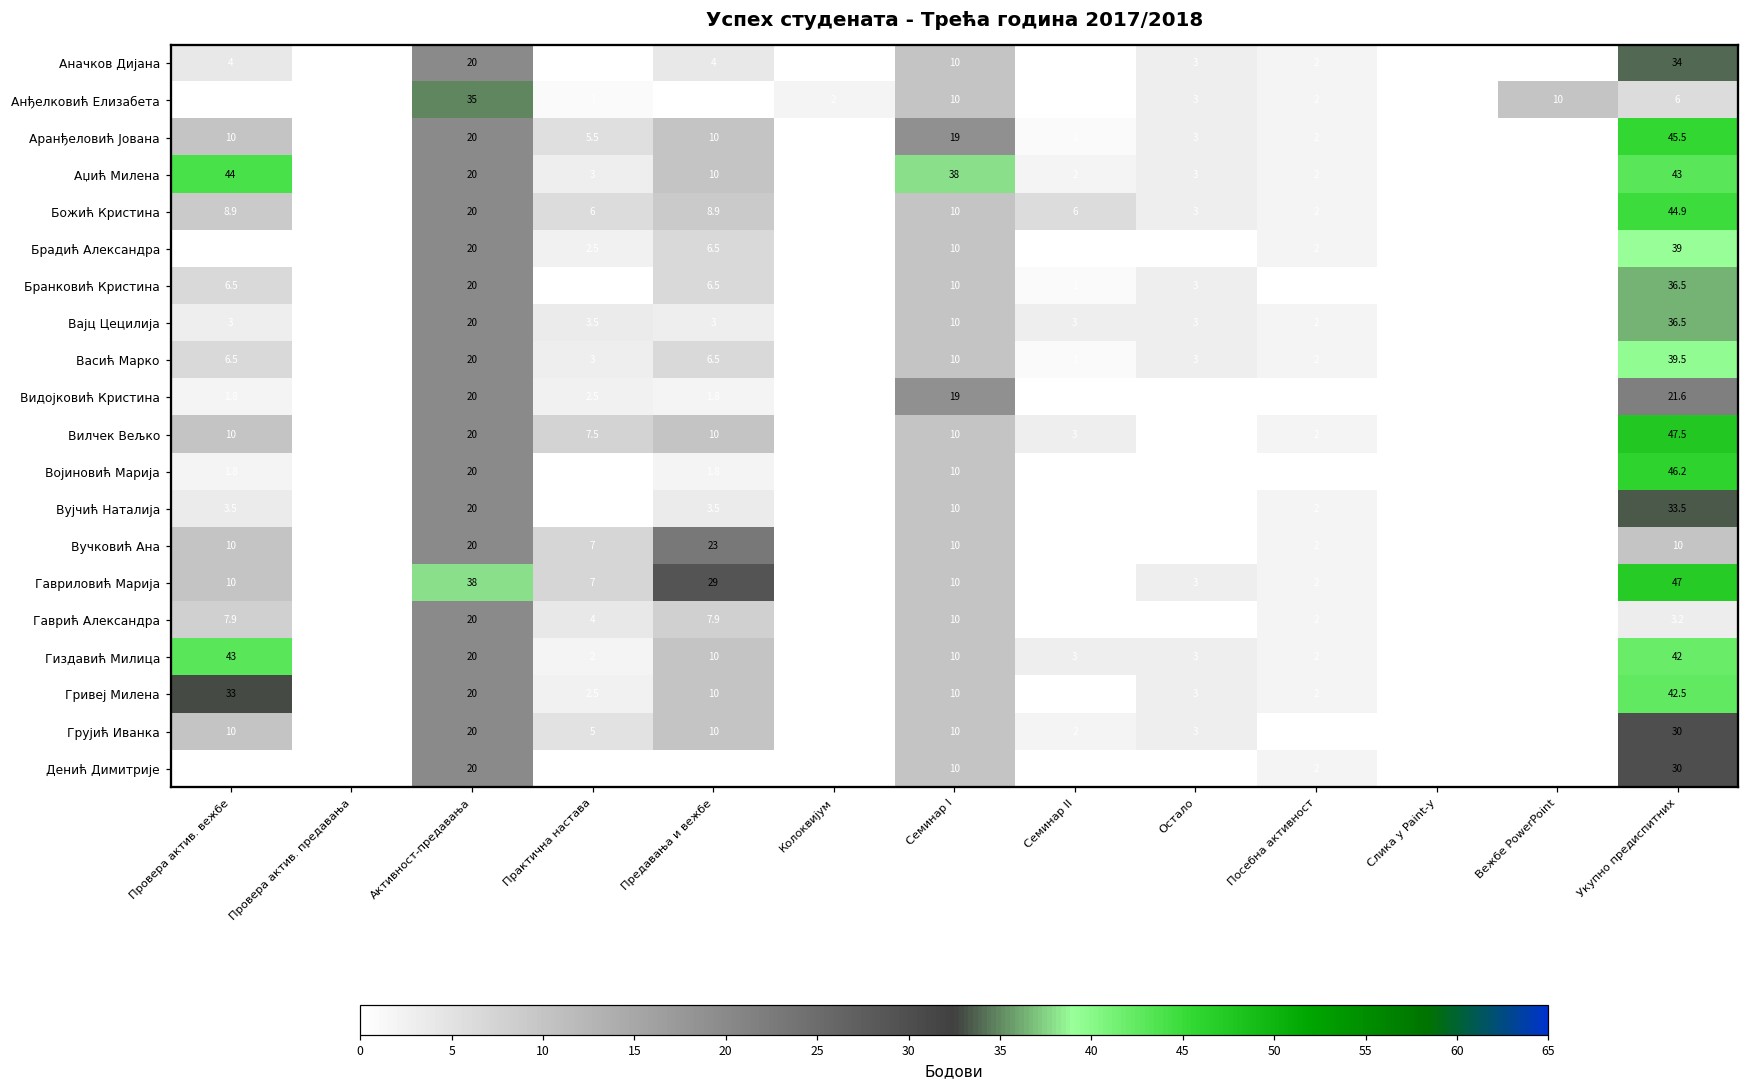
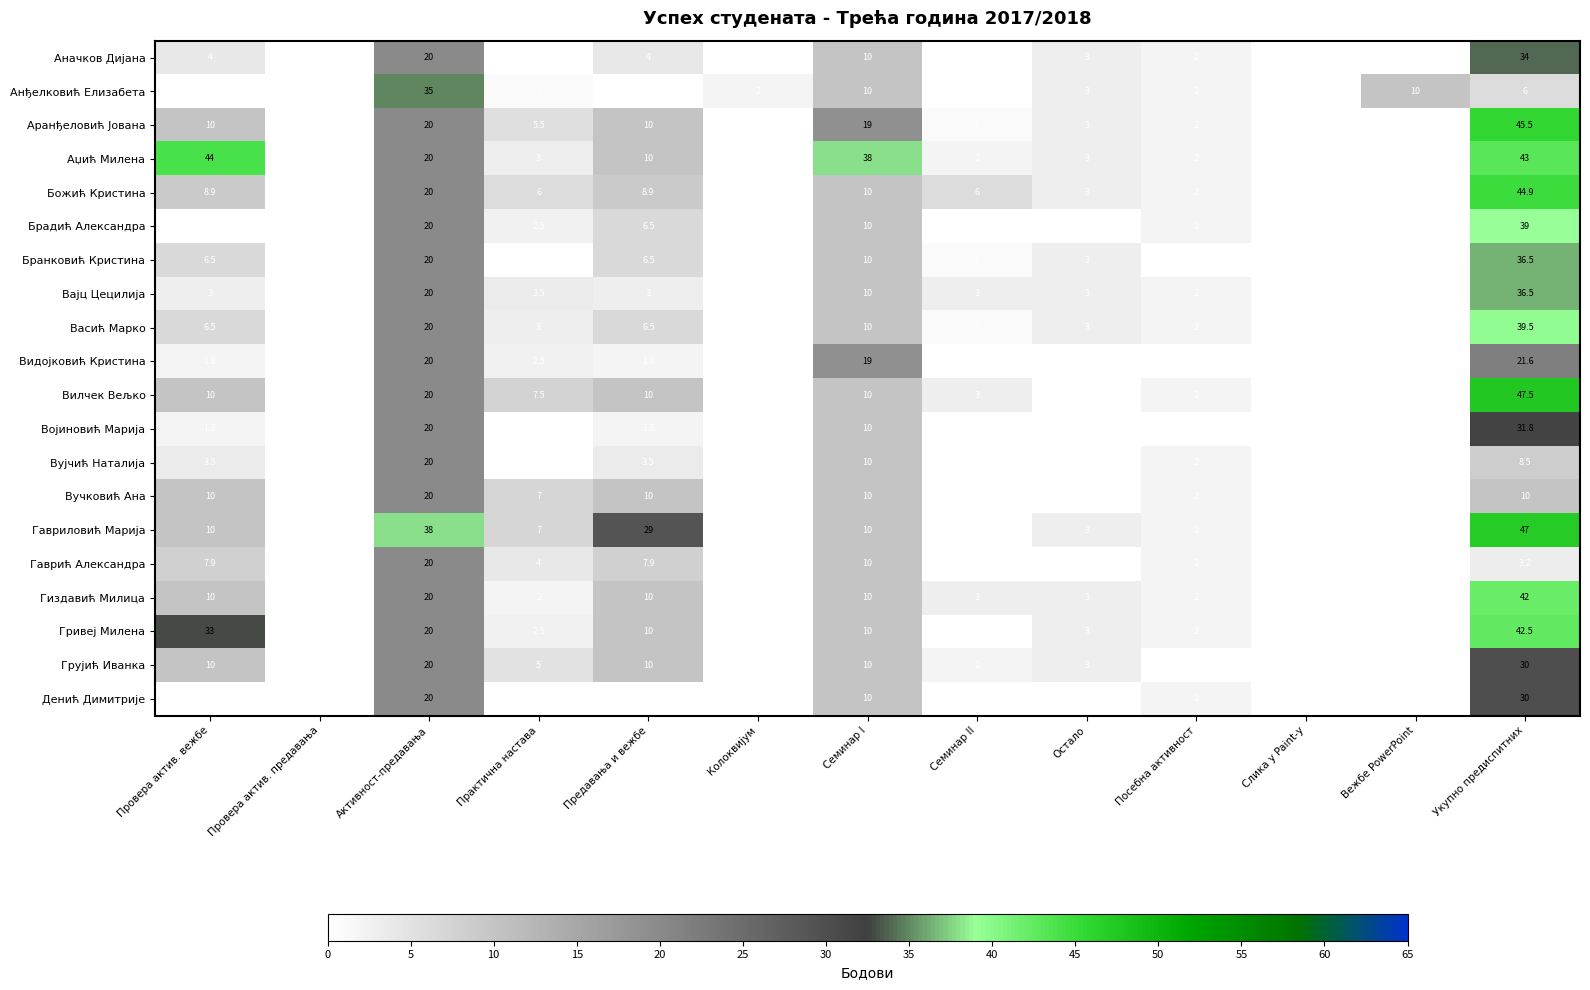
  {
    "Аначков Дијана": {
      "Активност-предавања": 20,
      "Семинар I": 10,
      "Укупно предиспитних": 34
    },
    "Анђелковић Елизабета": {
      "Активност-предавања": 35,
      "Семинар I": 10,
      "Вежбе PowerPoint": 10
    },
    "Аранђеловић Јована": {
      "Провера актив. вежбе": 10,
      "Активност-предавања": 20,
      "Предавања и вежбе": 10,
      "Семинар I": 19,
      "Укупно предиспитних": 45.5
    },
    "Аџић Милена": {
      "Провера актив. вежбе": 44,
      "Активност-предавања": 20,
      "Предавања и вежбе": 10,
      "Семинар I": 38,
      "Укупно предиспитних": 43
    },
    "Божић Кристина": {
      "Провера актив. вежбе": 8.9,
      "Активност-предавања": 20,
      "Предавања и вежбе": 8.9,
      "Семинар I": 10,
      "Укупно предиспитних": 44.9
    },
    "Брадић Александра": {
      "Активност-предавања": 20,
      "Семинар I": 10,
      "Укупно предиспитних": 39
    },
    "Бранковић Кристина": {
      "Активност-предавања": 20,
      "Семинар I": 10,
      "Укупно предиспитних": 36.5
    },
    "Вајц Цецилија": {
      "Активност-предавања": 20,
      "Семинар I": 10,
      "Укупно предиспитних": 36.5
    },
    "Васић Марко": {
      "Активност-предавања": 20,
      "Семинар I": 10,
      "Укупно предиспитних": 39.5
    },
    "Видојковић Кристина": {
      "Активност-предавања": 20,
      "Семинар I": 19,
      "Укупно предиспитних": 21.6
    },
    "Вилчек Вељко": {
      "Провера актив. вежбе": 10,
      "Активност-предавања": 20,
      "Предавања и вежбе": 10,
      "Семинар I": 10,
      "Укупно предиспитних": 47.5
    },
    "Војиновић Марија": {
      "Активност-предавања": 20,
      "Семинар I": 10,
-     "Укупно предиспитних": 46.2
+     "Укупно предиспитних": 31.8
    },
    "Вујчић Наталија": {
      "Активност-предавања": 20,
      "Семинар I": 10,
-     "Укупно предиспитних": 33.5
+     "Укупно предиспитних": 8.5
    },
    "Вучковић Ана": {
      "Провера актив. вежбе": 10,
      "Активност-предавања": 20,
-     "Предавања и вежбе": 23,
+     "Предавања и вежбе": 10,
      "Семинар I": 10,
      "Укупно предиспитних": 10
    },
    "Гавриловић Марија": {
      "Провера актив. вежбе": 10,
      "Активност-предавања": 38,
      "Предавања и вежбе": 29,
      "Семинар I": 10,
      "Укупно предиспитних": 47
    },
    "Гаврић Александра": {
      "Активност-предавања": 20,
      "Семинар I": 10
    },
    "Гиздавић Милица": {
-     "Провера актив. вежбе": 43,
+     "Провера актив. вежбе": 10,
      "Активност-предавања": 20,
      "Предавања и вежбе": 10,
      "Семинар I": 10,
      "Укупно предиспитних": 42
    },
    "Гривеј Милена": {
      "Провера актив. вежбе": 33,
      "Активност-предавања": 20,
      "Предавања и вежбе": 10,
      "Семинар I": 10,
      "Укупно предиспитних": 42.5
    },
    "Грујић Иванка": {
      "Провера актив. вежбе": 10,
      "Активност-предавања": 20,
      "Предавања и вежбе": 10,
      "Семинар I": 10,
      "Укупно предиспитних": 30
    },
    "Денић Димитрије": {
      "Активност-предавања": 20,
      "Семинар I": 10,
      "Укупно предиспитних": 30
    }
  }
